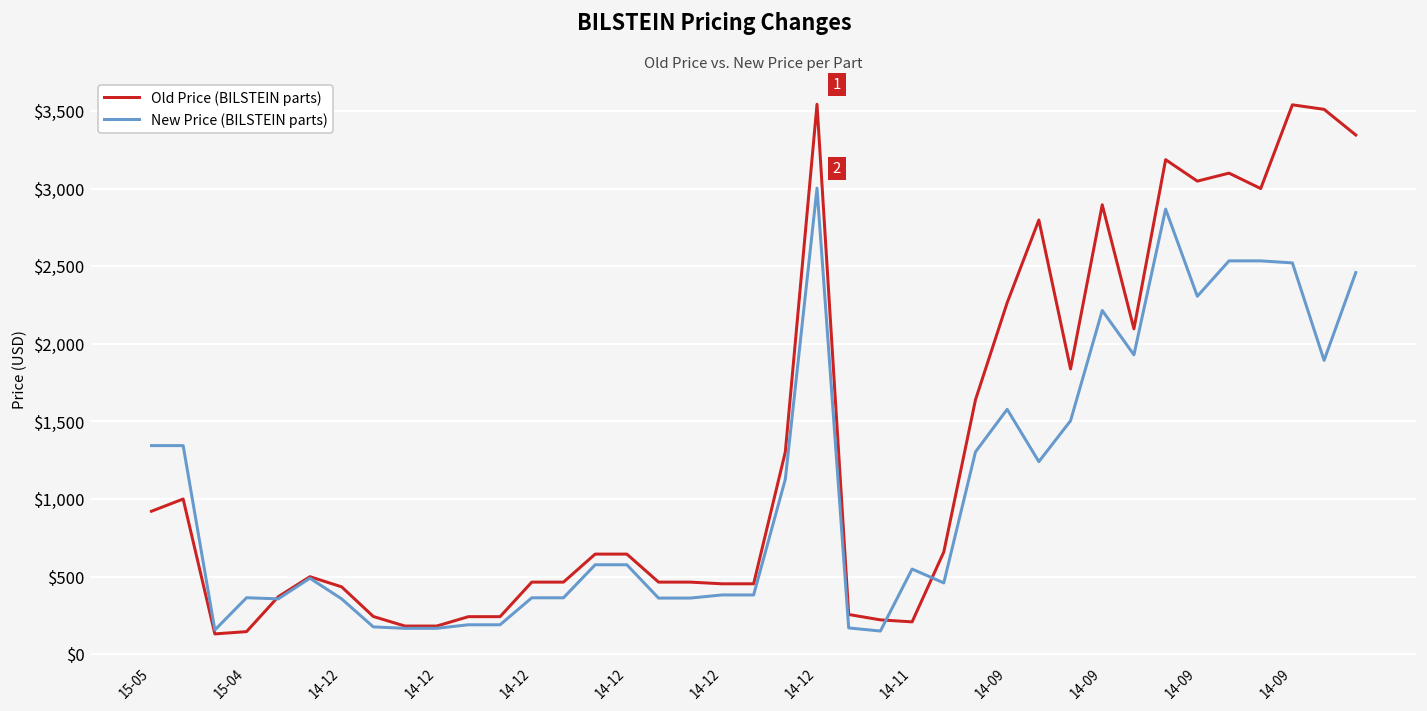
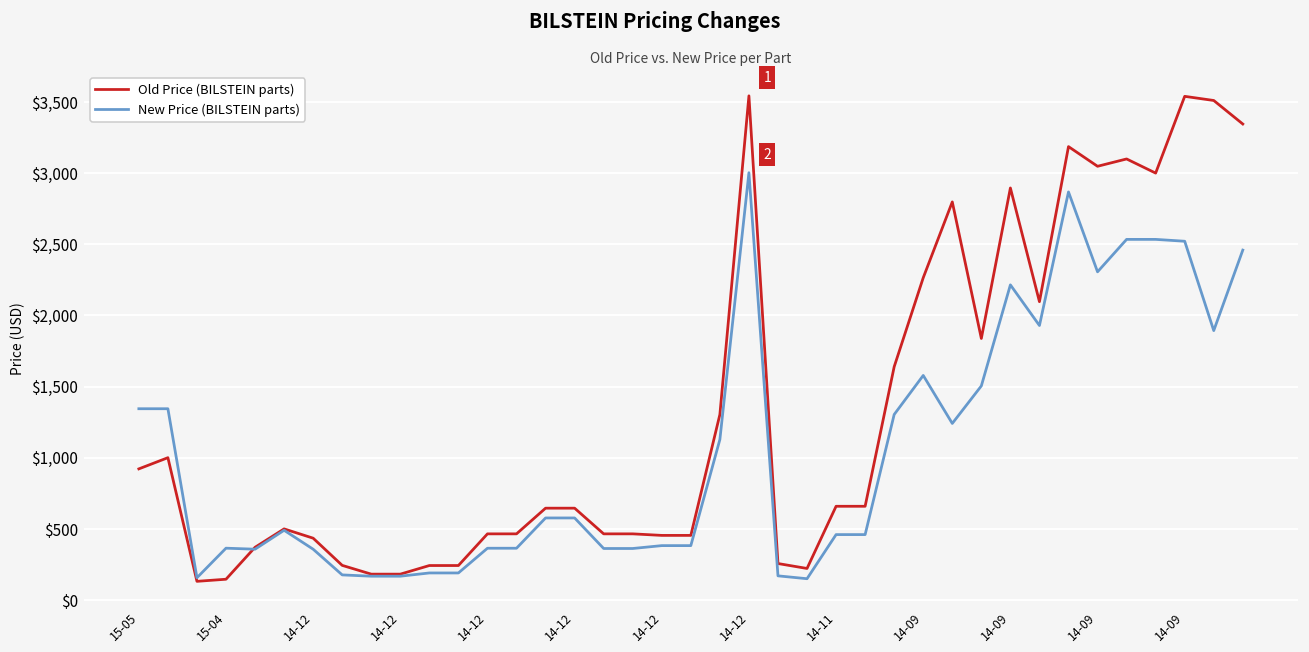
  {
    "Old Price (BILSTEIN parts)": {
      "15-05": "$920",
      "15-04": "$140",
-     "14-11": "$210"
+     "14-11": "$660"
    },
    "New Price (BILSTEIN parts)": {
      "15-05": "$1,340",
      "15-04": "$360",
-     "14-11": "$550"
+     "14-11": "$460"
    }
  }
